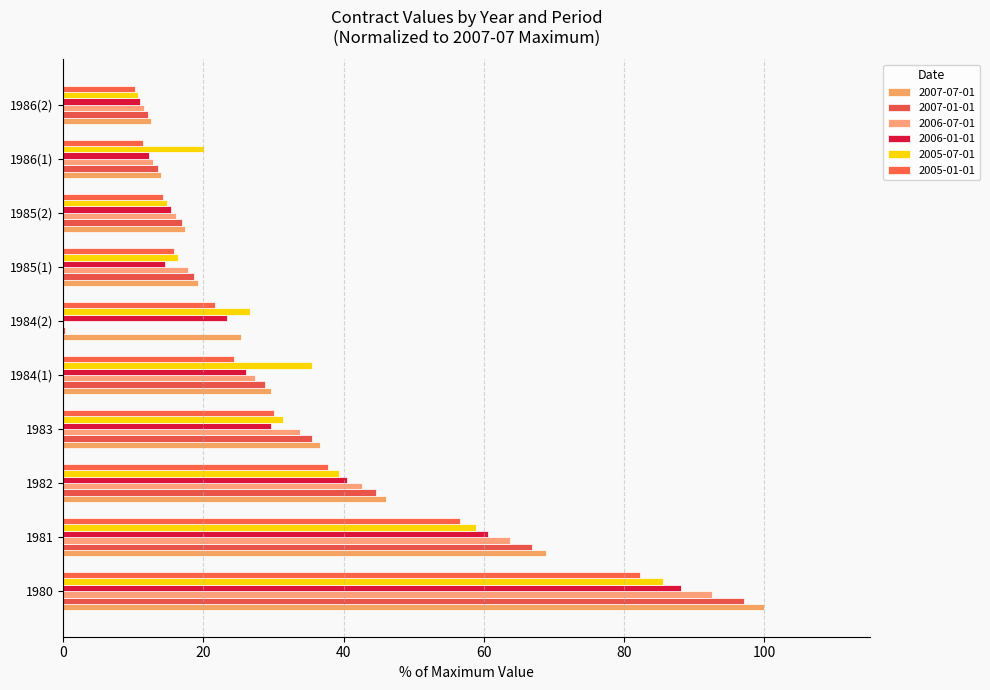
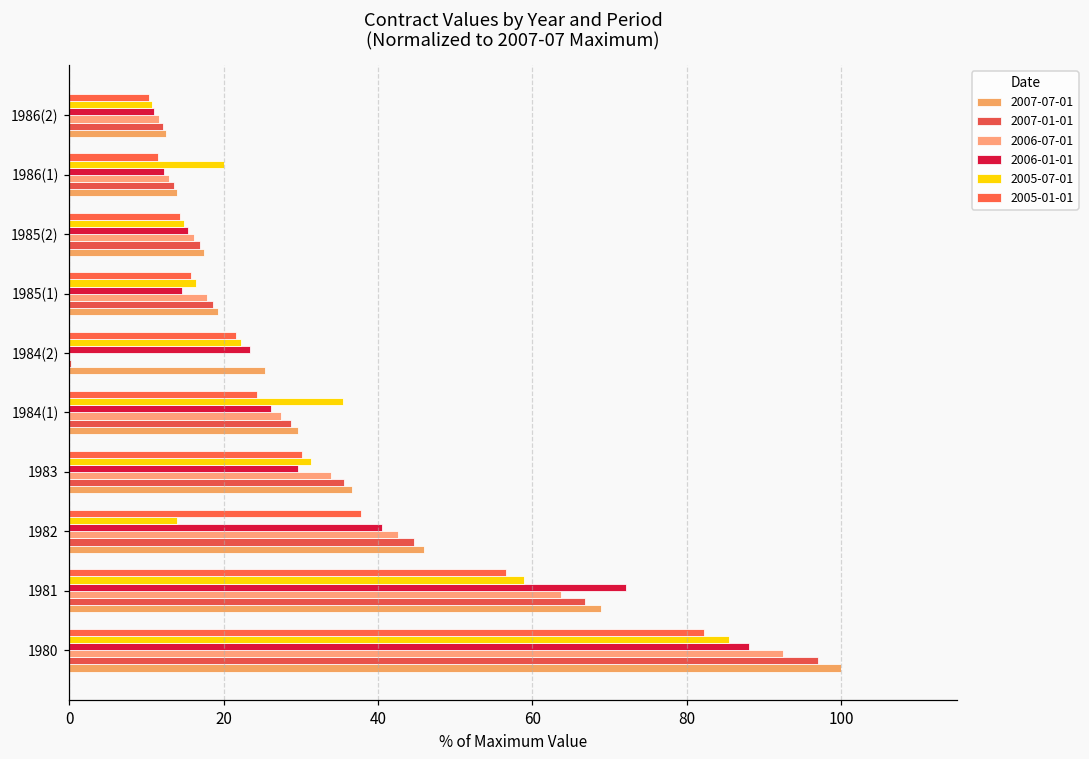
  {
    "2006-01-01": {
      "1986(2)": 11,
      "1986(1)": 12,
      "1985(2)": 15,
      "1985(1)": 15,
      "1984(2)": 23,
      "1984(1)": 26,
      "1983": 30,
      "1982": 41,
-     "1981": 61,
+     "1981": 72,
      "1980": 88
    },
    "2005-07-01": {
      "1986(2)": 11,
      "1986(1)": 20,
      "1985(2)": 15,
      "1985(1)": 16,
-     "1984(2)": 27,
+     "1984(2)": 22,
      "1984(1)": 36,
      "1983": 31,
-     "1982": 39,
+     "1982": 14,
      "1981": 59,
      "1980": 85
    }
  }
